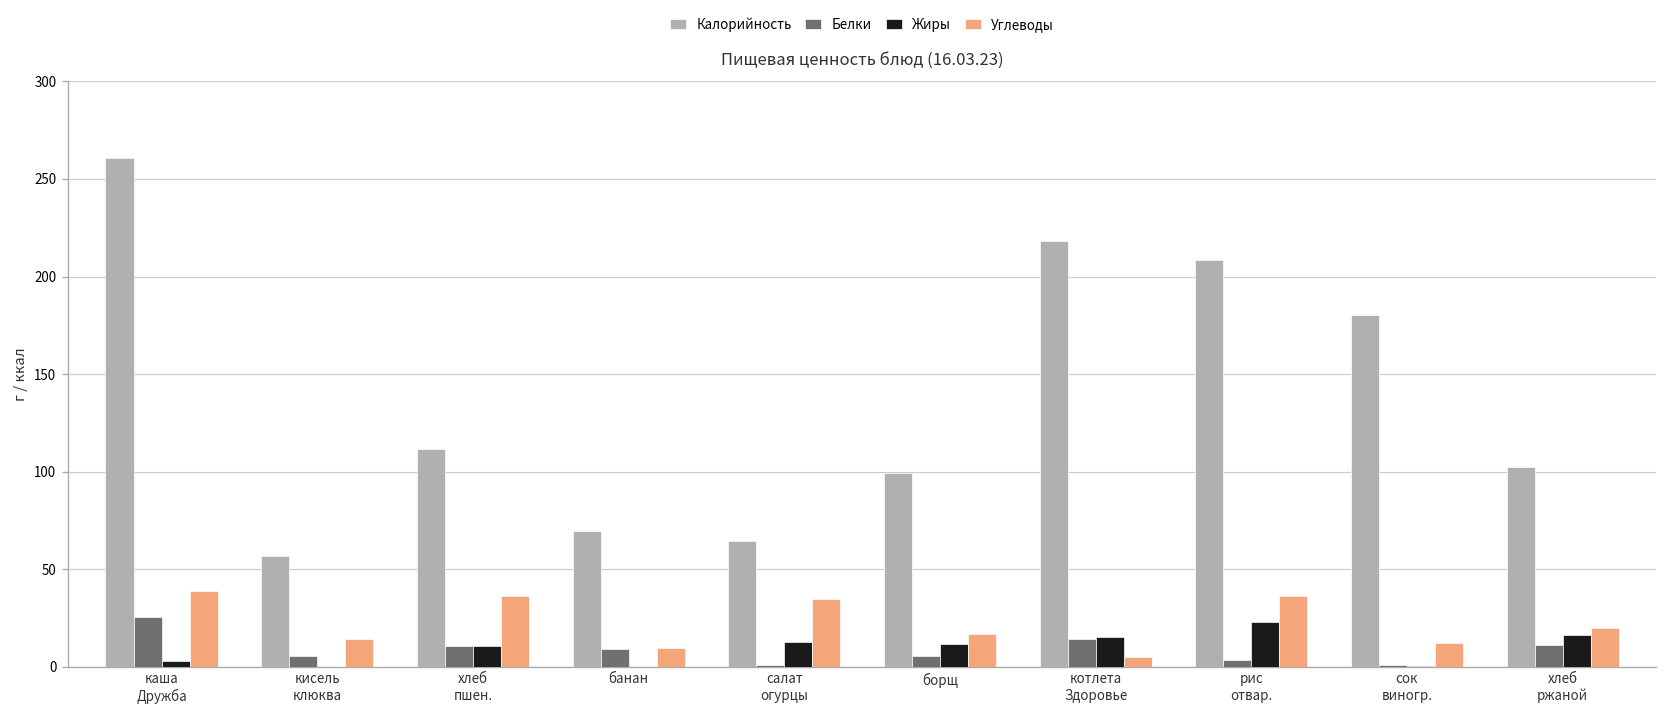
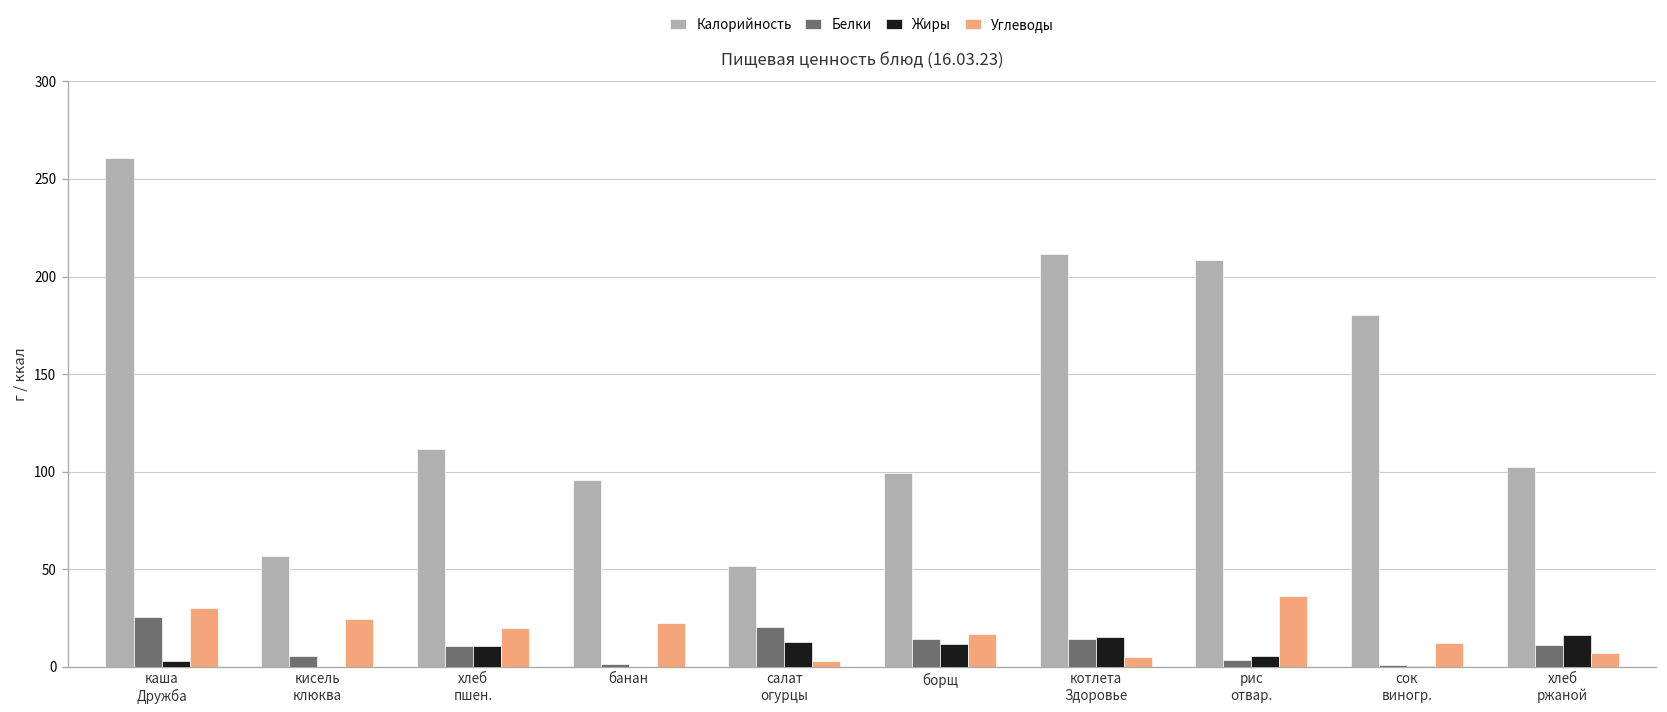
  {
    "Калорийность": {
      "каша Дружба": 261,
      "кисель клюква": 57,
      "хлеб пшен.": 112,
-     "банан": 69,
-     "салат огурцы": 65,
+     "банан": 96,
+     "салат огурцы": 51,
      "борщ": 99,
-     "котлета Здоровье": 218,
+     "котлета Здоровье": 211,
      "рис отвар.": 209,
      "сок виногр.": 180,
      "хлеб ржаной": 103
    },
    "Белки": {
      "каша Дружба": 26,
      "кисель клюква": 5,
      "хлеб пшен.": 10,
-     "банан": 9,
-     "салат огурцы": 1,
-     "борщ": 5,
+     "банан": 2,
+     "салат огурцы": 20,
+     "борщ": 14,
      "котлета Здоровье": 14,
      "рис отвар.": 4,
      "хлеб ржаной": 11
    },
    "Жиры": {
      "каша Дружба": 3,
      "кисель клюква": 0,
      "хлеб пшен.": 10,
      "банан": 0,
      "салат огурцы": 13,
      "борщ": 12,
      "котлета Здоровье": 15,
-     "рис отвар.": 23,
+     "рис отвар.": 5,
      "хлеб ржаной": 16
    },
    "Углеводы": {
-     "каша Дружба": 39,
-     "кисель клюква": 14,
-     "хлеб пшен.": 36,
-     "банан": 9,
-     "салат огурцы": 35,
+     "каша Дружба": 30,
+     "кисель клюква": 24,
+     "хлеб пшен.": 20,
+     "банан": 22,
+     "салат огурцы": 3,
      "борщ": 17,
      "котлета Здоровье": 5,
      "рис отвар.": 36,
      "сок виногр.": 12,
-     "хлеб ржаной": 20
+     "хлеб ржаной": 7
    }
  }
